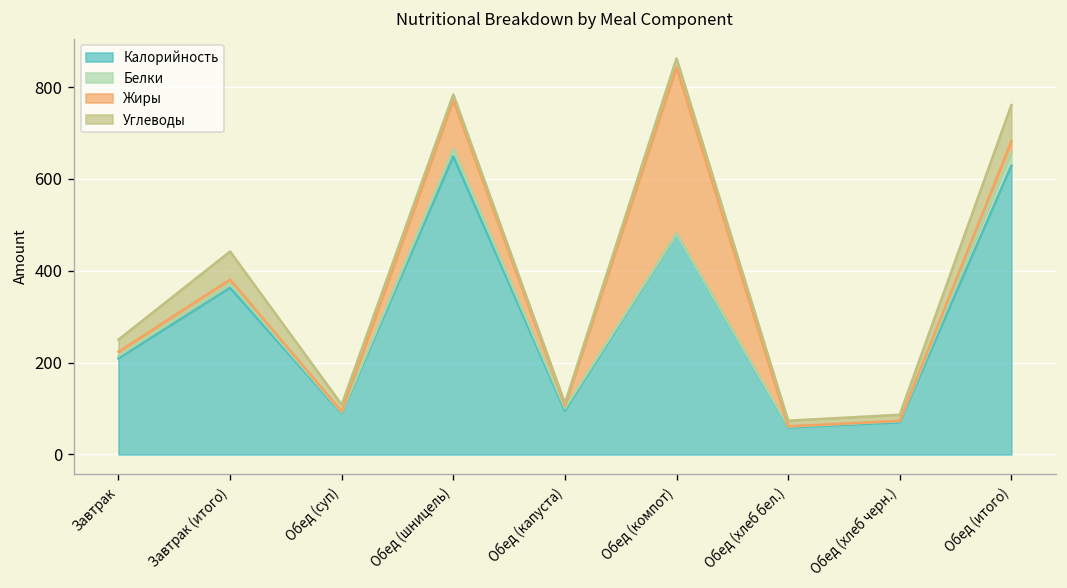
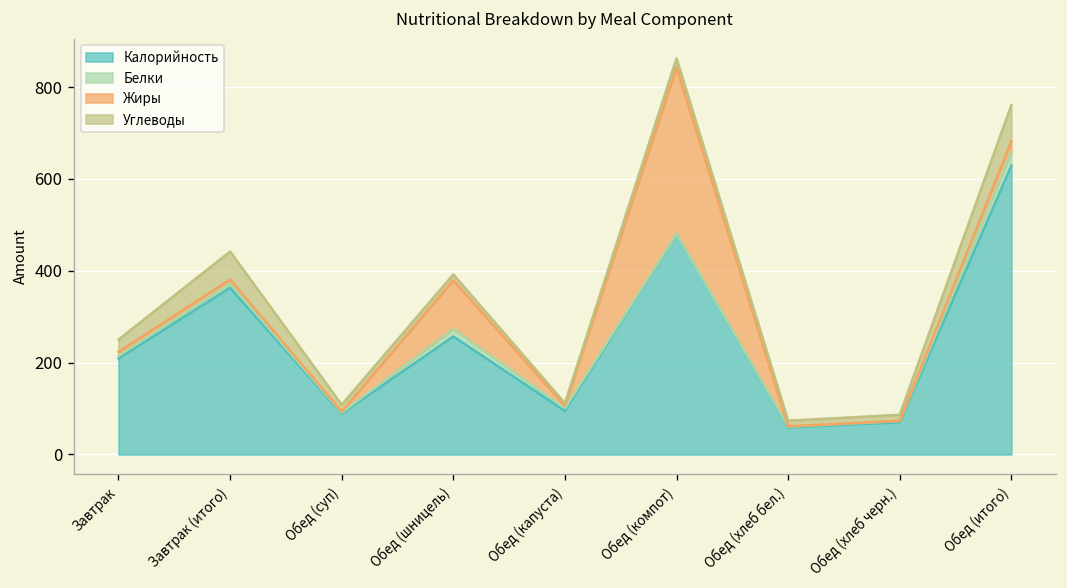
  {
    "Калорийность": {
      "Завтрак (итого)": 360,
-     "Обед (шницель)": 650,
+     "Обед (шницель)": 260,
      "Обед (итого)": 630
    },
    "Жиры": {
      "Завтрак": 10,
      "Завтрак (итого)": 10,
      "Обед (шницель)": 110,
      "Обед (компот)": 360,
      "Обед (итого)": 20
    }
  }
